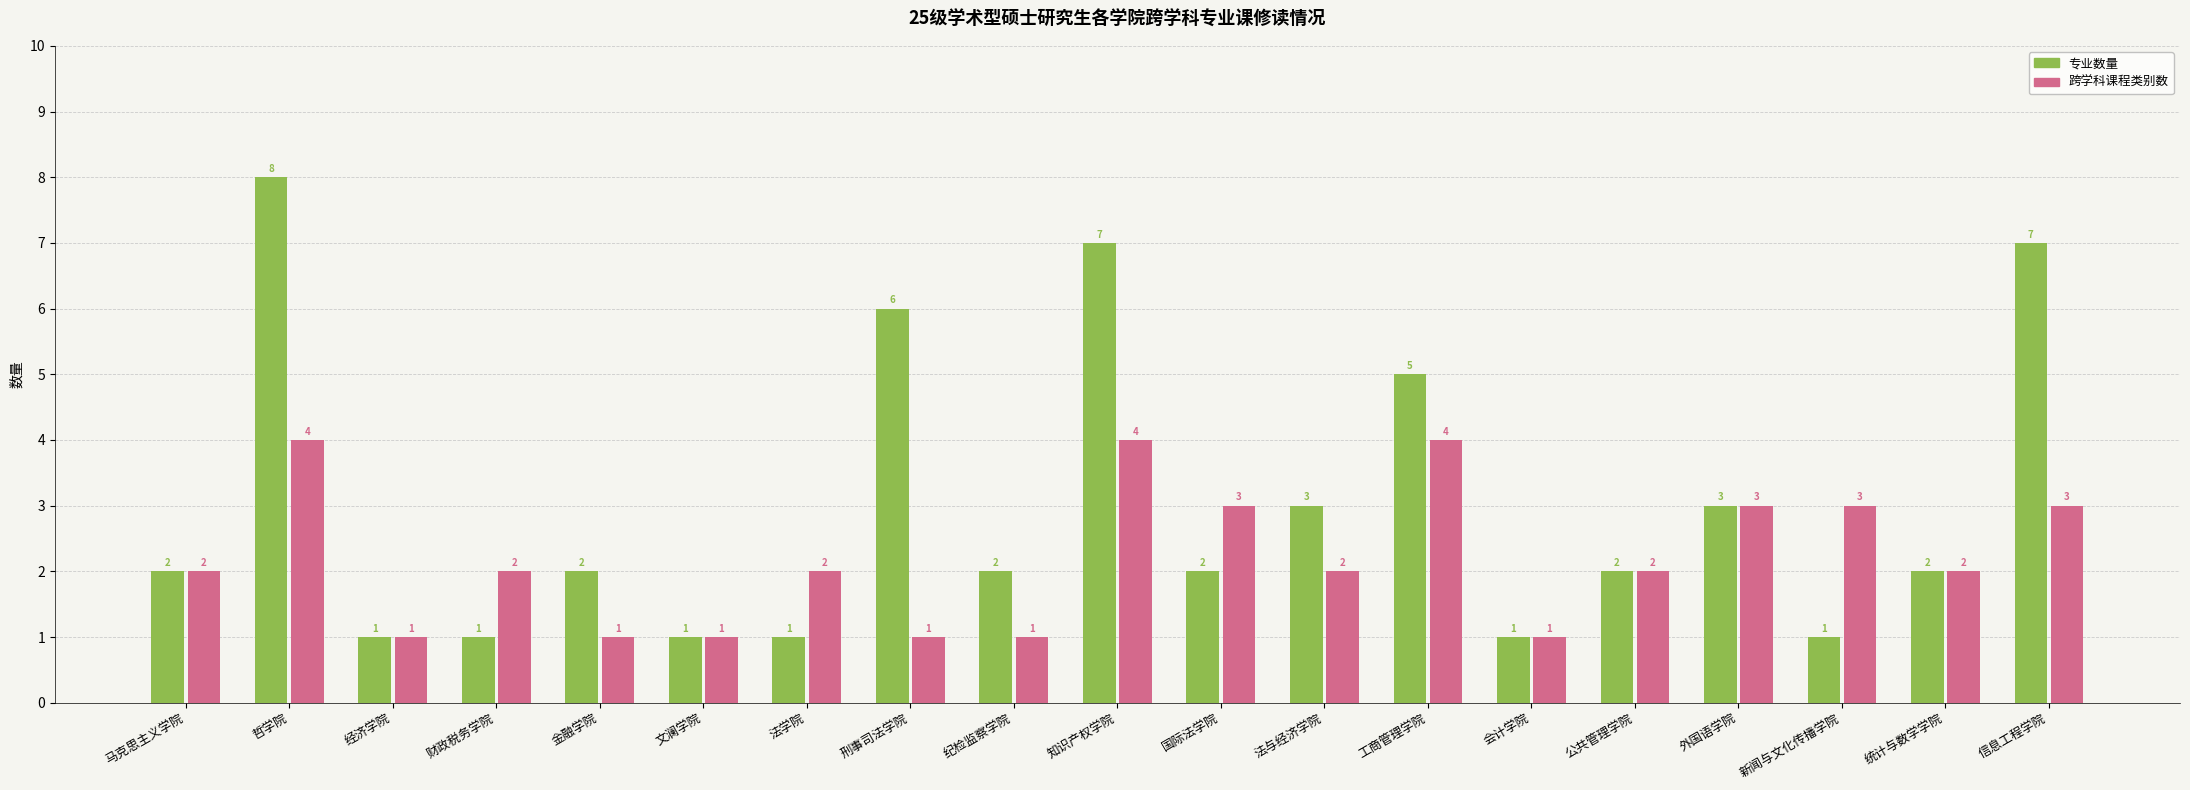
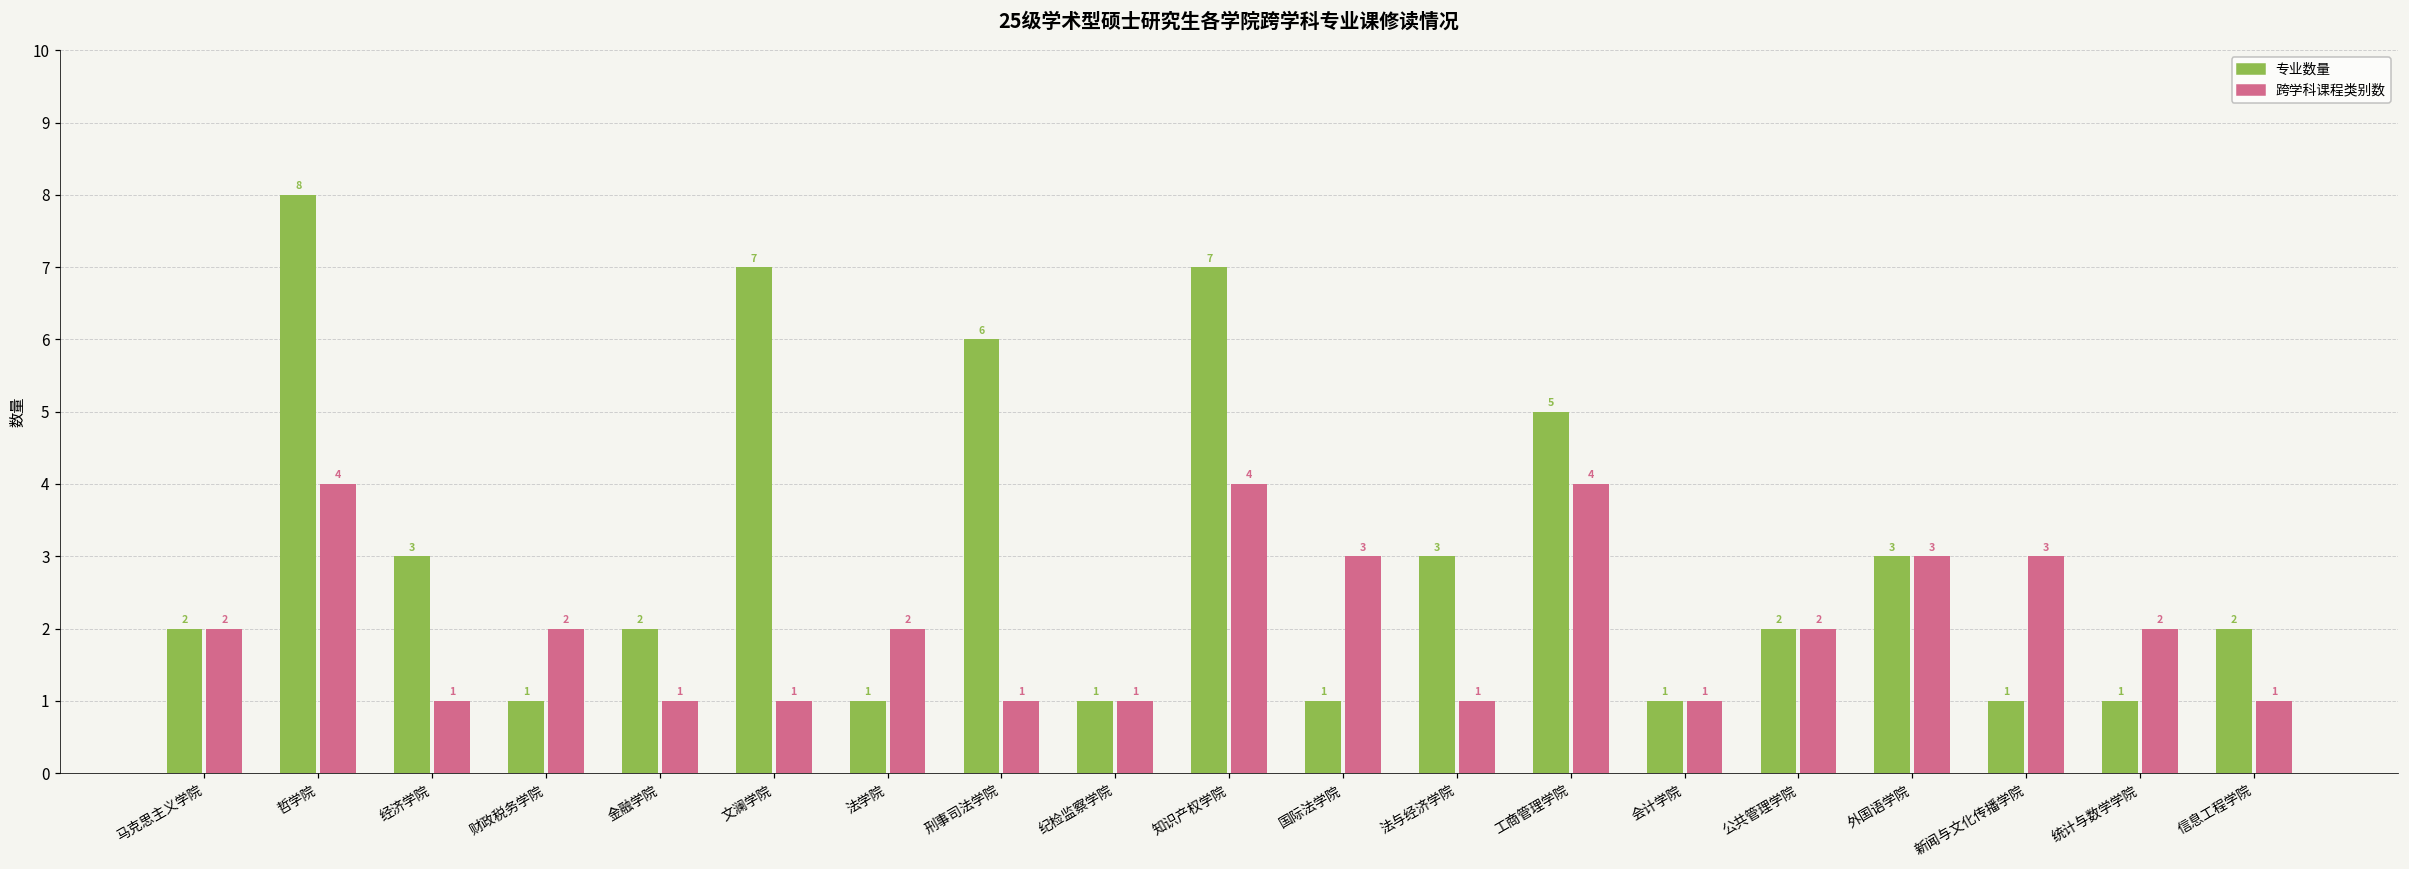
  {
    "专业数量": {
      "马克思主义学院": 2,
      "哲学院": 8,
-     "经济学院": 1,
+     "经济学院": 3,
      "财政税务学院": 1,
      "金融学院": 2,
-     "文澜学院": 1,
+     "文澜学院": 7,
      "法学院": 1,
      "刑事司法学院": 6,
-     "纪检监察学院": 2,
+     "纪检监察学院": 1,
      "知识产权学院": 7,
-     "国际法学院": 2,
+     "国际法学院": 1,
      "法与经济学院": 3,
      "工商管理学院": 5,
      "会计学院": 1,
      "公共管理学院": 2,
      "外国语学院": 3,
      "新闻与文化传播学院": 1,
-     "统计与数学学院": 2,
-     "信息工程学院": 7
+     "统计与数学学院": 1,
+     "信息工程学院": 2
    },
    "跨学科课程类别数": {
      "马克思主义学院": 2,
      "哲学院": 4,
      "经济学院": 1,
      "财政税务学院": 2,
      "金融学院": 1,
      "文澜学院": 1,
      "法学院": 2,
      "刑事司法学院": 1,
      "纪检监察学院": 1,
      "知识产权学院": 4,
      "国际法学院": 3,
-     "法与经济学院": 2,
+     "法与经济学院": 1,
      "工商管理学院": 4,
      "会计学院": 1,
      "公共管理学院": 2,
      "外国语学院": 3,
      "新闻与文化传播学院": 3,
      "统计与数学学院": 2,
-     "信息工程学院": 3
+     "信息工程学院": 1
    }
  }
